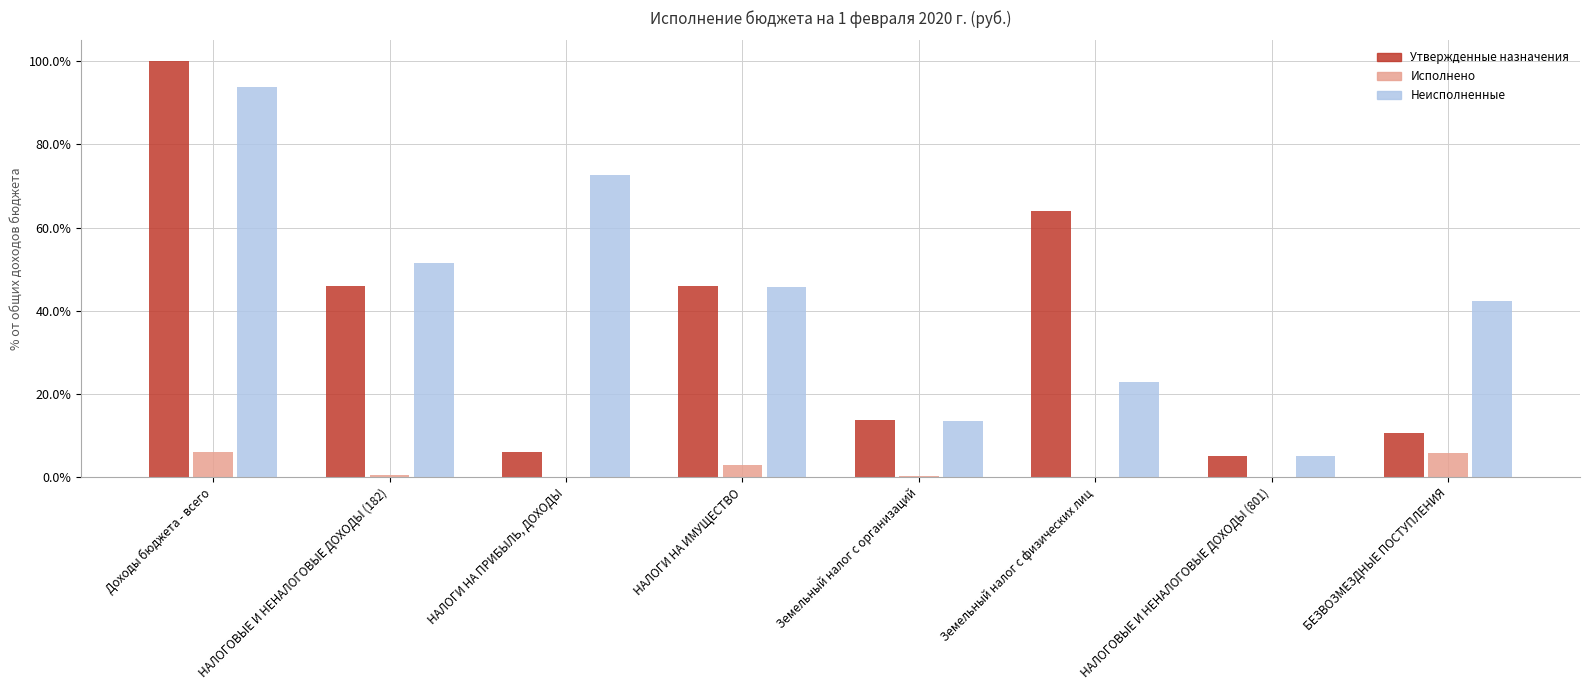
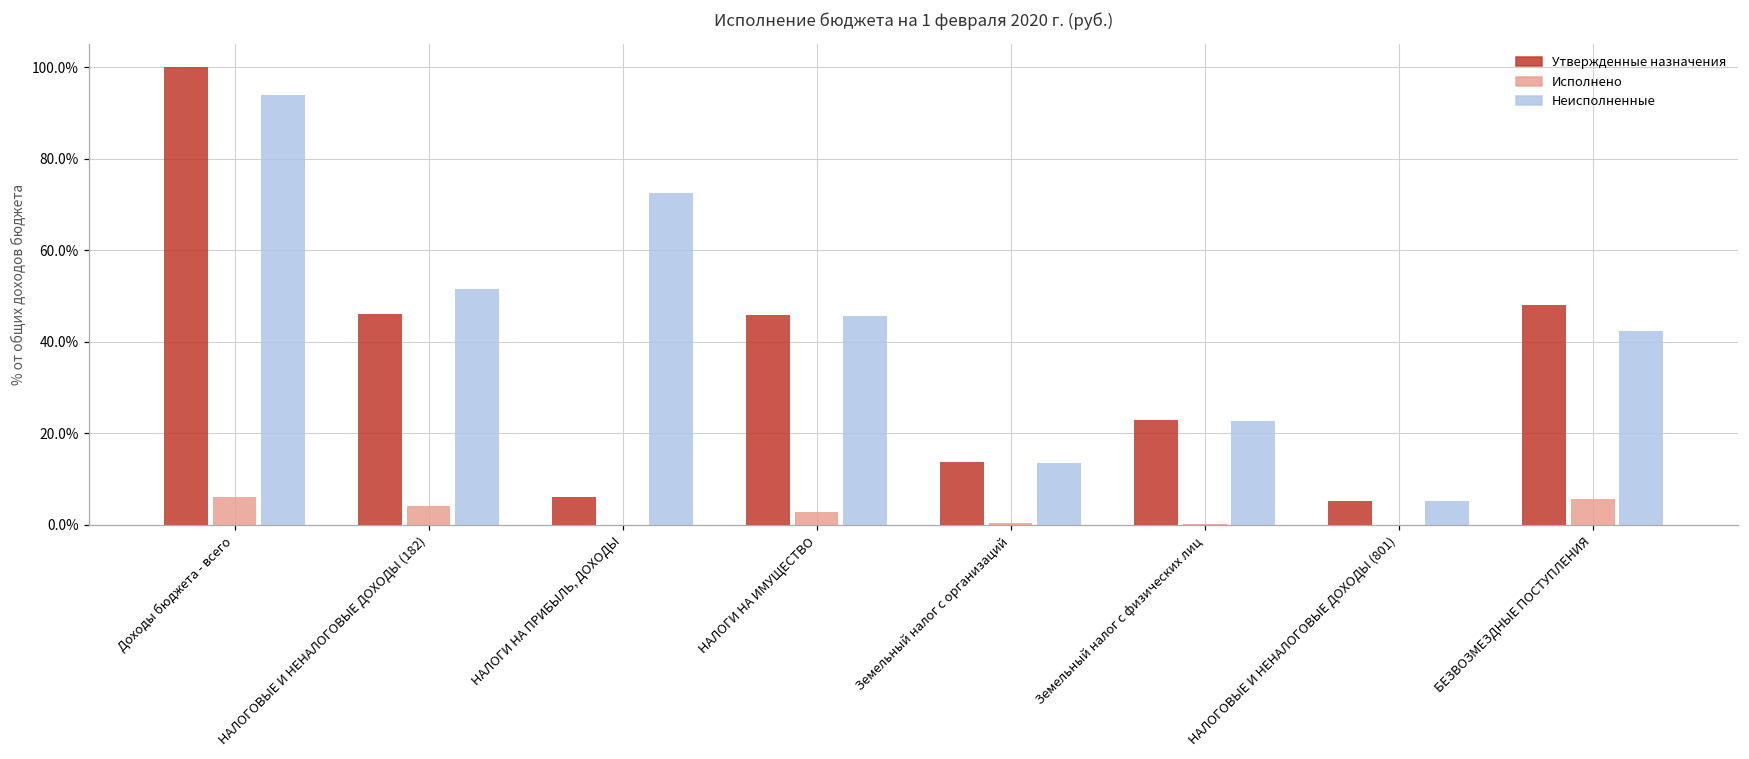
  {
    "Утвержденные назначения": {
      "Доходы бюджета - всего": "100%",
      "НАЛОГОВЫЕ И НЕНАЛОГОВЫЕ ДОХОДЫ (182)": "46%",
      "НАЛОГИ НА ПРИБЫЛЬ, ДОХОДЫ": "6%",
      "НАЛОГИ НА ИМУЩЕСТВО": "46%",
      "Земельный налог с организаций": "14%",
-     "Земельный налог с физических лиц": "64%",
+     "Земельный налог с физических лиц": "23%",
      "НАЛОГОВЫЕ И НЕНАЛОГОВЫЕ ДОХОДЫ (801)": "5%",
-     "БЕЗВОЗМЕЗДНЫЕ ПОСТУПЛЕНИЯ": "11%"
+     "БЕЗВОЗМЕЗДНЫЕ ПОСТУПЛЕНИЯ": "48%"
    },
    "Исполнено": {
      "Доходы бюджета - всего": "6%",
-     "НАЛОГОВЫЕ И НЕНАЛОГОВЫЕ ДОХОДЫ (182)": "0%",
+     "НАЛОГОВЫЕ И НЕНАЛОГОВЫЕ ДОХОДЫ (182)": "4%",
      "НАЛОГИ НА ИМУЩЕСТВО": "3%",
      "НАЛОГОВЫЕ И НЕНАЛОГОВЫЕ ДОХОДЫ (801)": "0%",
      "БЕЗВОЗМЕЗДНЫЕ ПОСТУПЛЕНИЯ": "6%"
    },
    "Неисполненные": {
      "Доходы бюджета - всего": "94%",
      "НАЛОГОВЫЕ И НЕНАЛОГОВЫЕ ДОХОДЫ (182)": "52%",
      "НАЛОГИ НА ПРИБЫЛЬ, ДОХОДЫ": "73%",
      "НАЛОГИ НА ИМУЩЕСТВО": "46%",
      "Земельный налог с организаций": "13%",
      "Земельный налог с физических лиц": "23%",
      "НАЛОГОВЫЕ И НЕНАЛОГОВЫЕ ДОХОДЫ (801)": "5%",
      "БЕЗВОЗМЕЗДНЫЕ ПОСТУПЛЕНИЯ": "42%"
    }
  }
